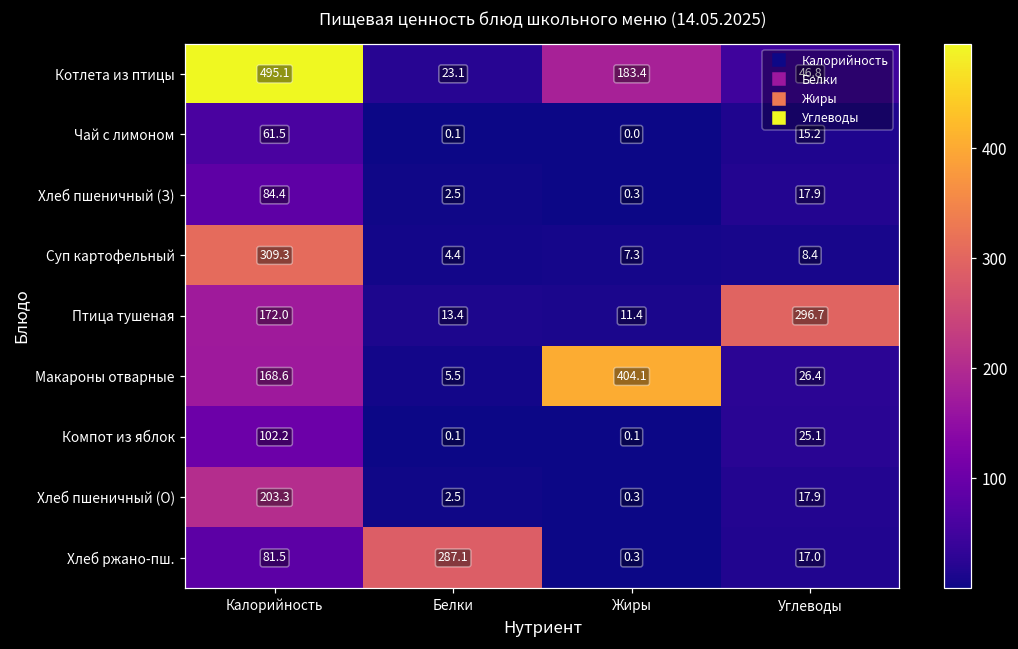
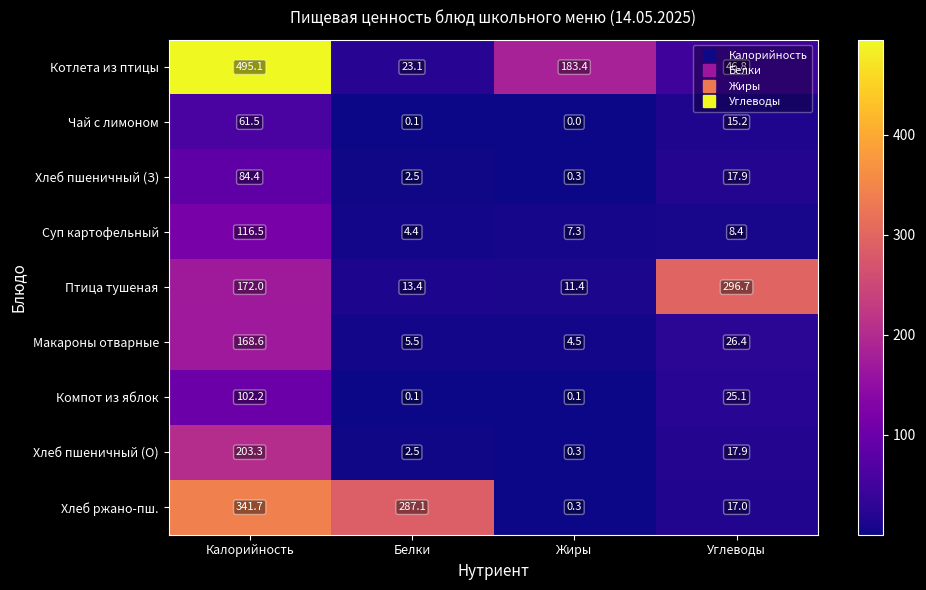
  {
    "Суп картофельный": {
-     "Калорийность": 309.3
+     "Калорийность": 116.5
    },
    "Макароны отварные": {
-     "Жиры": 404.1
+     "Жиры": 4.5
    },
    "Хлеб ржано-пш.": {
-     "Калорийность": 81.5
+     "Калорийность": 341.7
    }
  }
